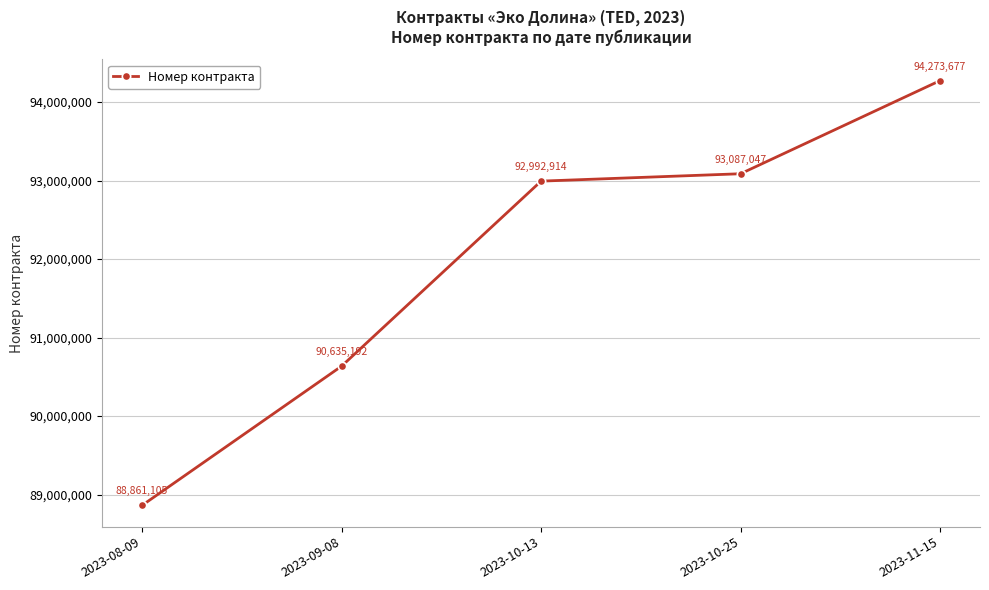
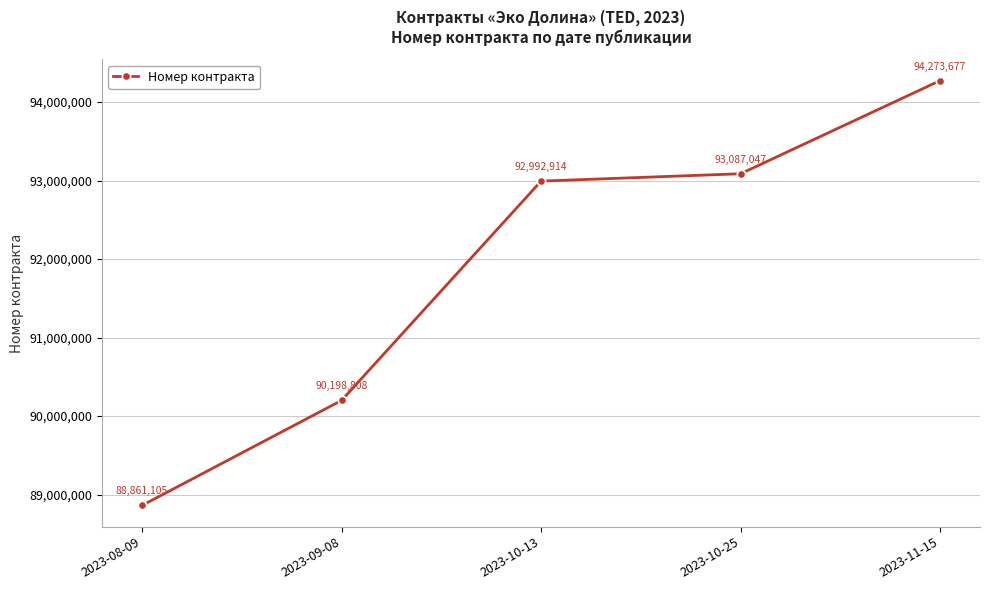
  {
    "2023-08-09": "88,861,105",
-   "2023-09-08": "90,635,192",
+   "2023-09-08": "90,198,808",
    "2023-10-13": "92,992,914",
    "2023-10-25": "93,087,047",
    "2023-11-15": "94,273,677"
  }
